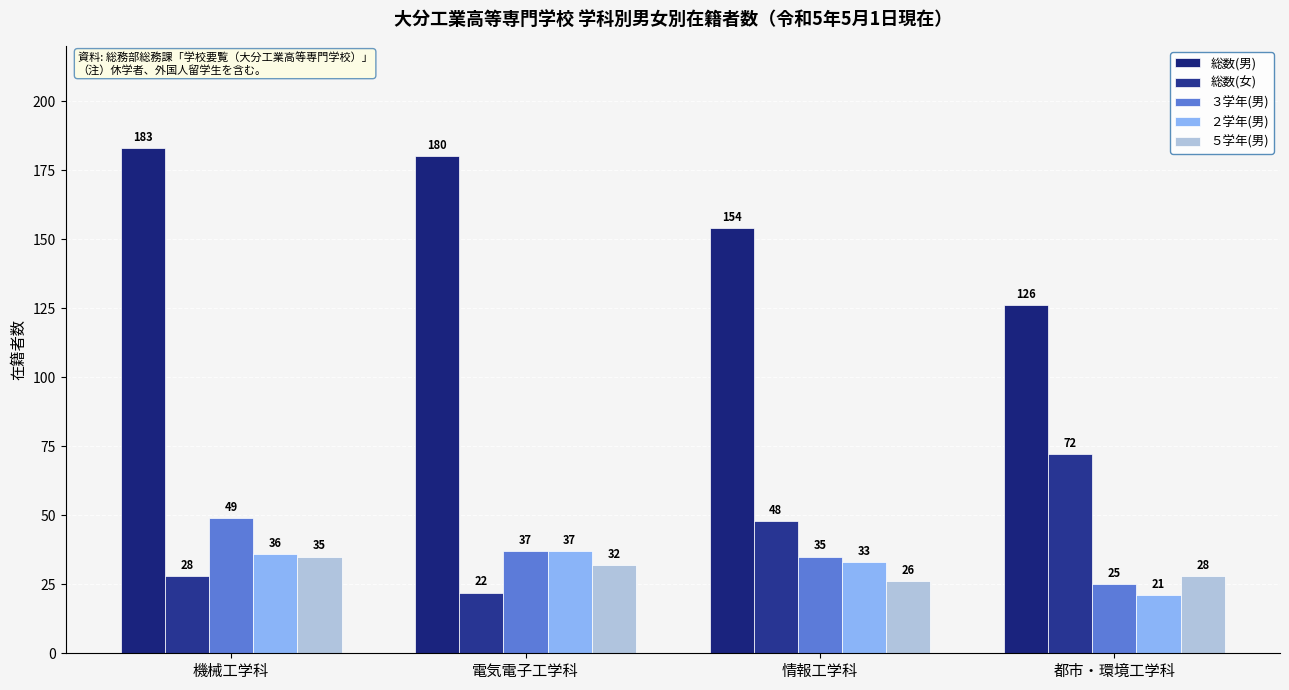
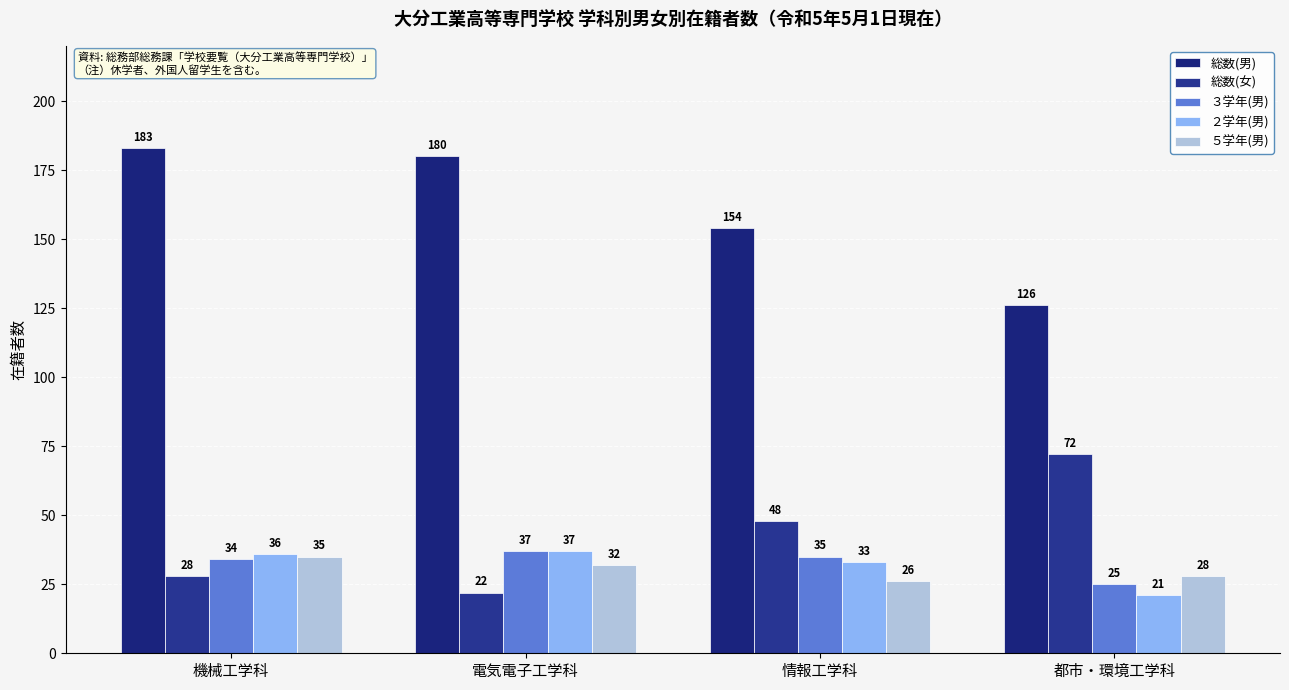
  {
    "３学年(男)": {
-     "機械工学科": 49,
+     "機械工学科": 34,
      "電気電子工学科": 37,
      "情報工学科": 35,
      "都市・環境工学科": 25
    }
  }
